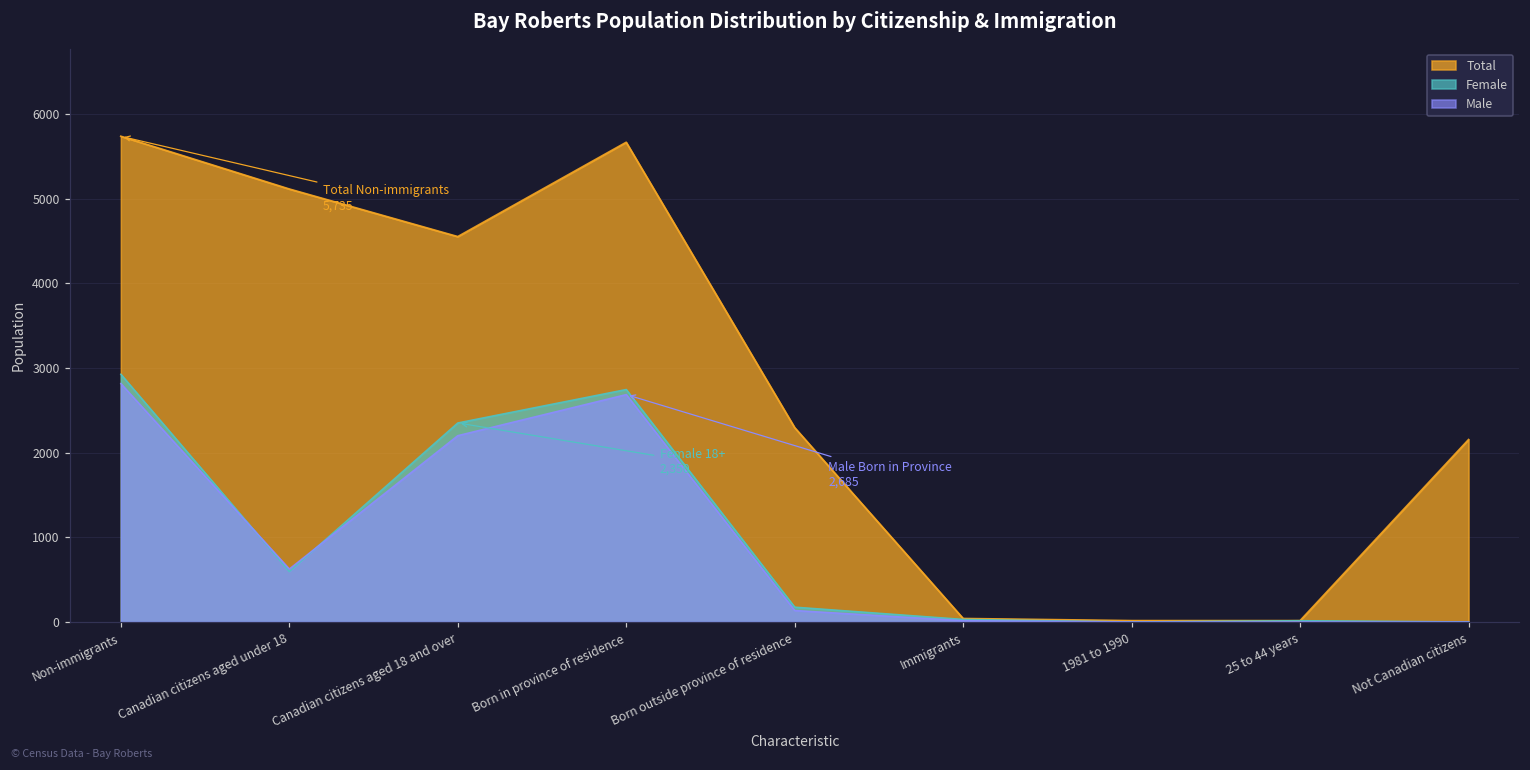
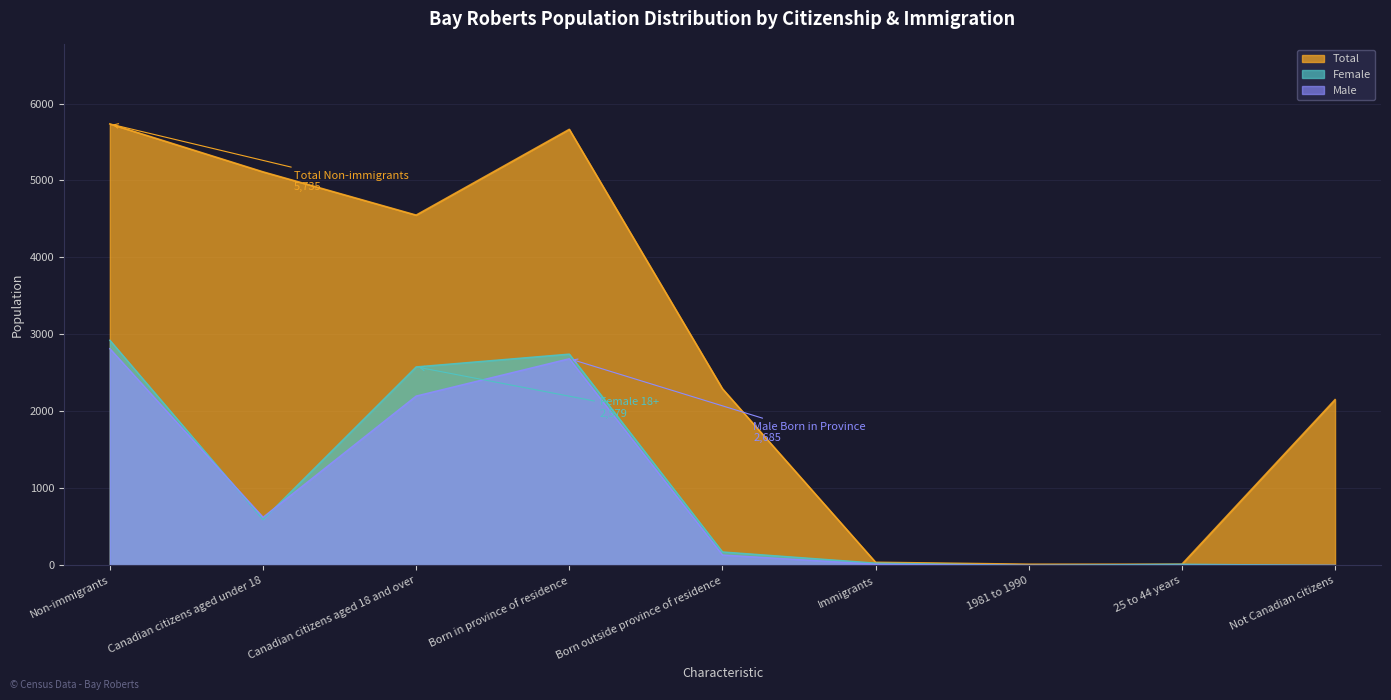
  {
    "Total": {
      "Non-immigrants": "5700",
      "Canadian citizens aged 18 and over": "4600",
      "Born in province of residence": "5700",
      "Not Canadian citizens": "2200"
    },
    "Female": {
-     "Canadian citizens aged 18 and over": "2,350"
+     "Canadian citizens aged 18 and over": "2,579"
    },
    "Male": {
      "Non-immigrants": "2800",
      "Born in province of residence": "2700",
      "Born outside province of residence": "100"
    }
  }
